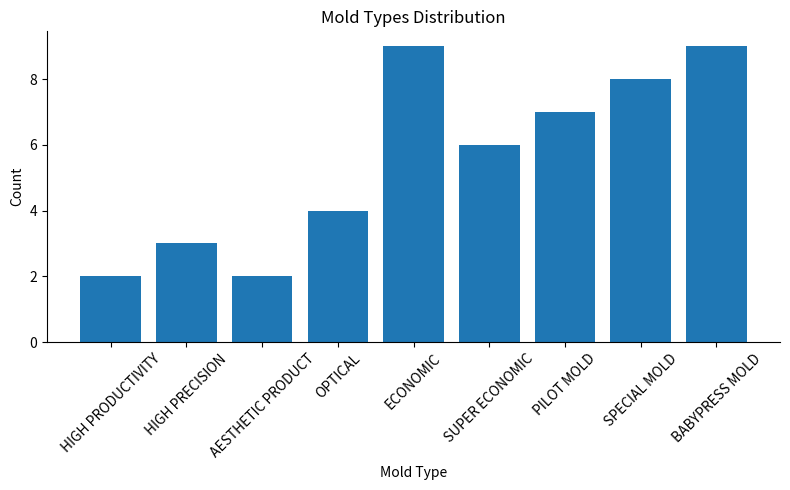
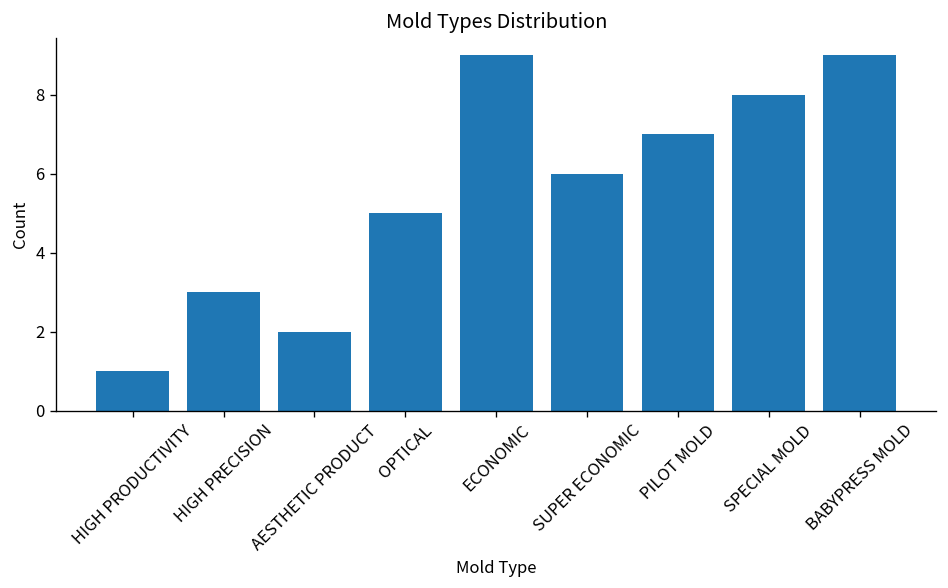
  {
-   "HIGH PRODUCTIVITY": 2,
+   "HIGH PRODUCTIVITY": 1,
    "HIGH PRECISION": 3,
    "AESTHETIC PRODUCT": 2,
-   "OPTICAL": 4,
+   "OPTICAL": 5,
    "ECONOMIC": 9,
    "SUPER ECONOMIC": 6,
    "PILOT MOLD": 7,
    "SPECIAL MOLD": 8,
    "BABYPRESS MOLD": 9
  }
